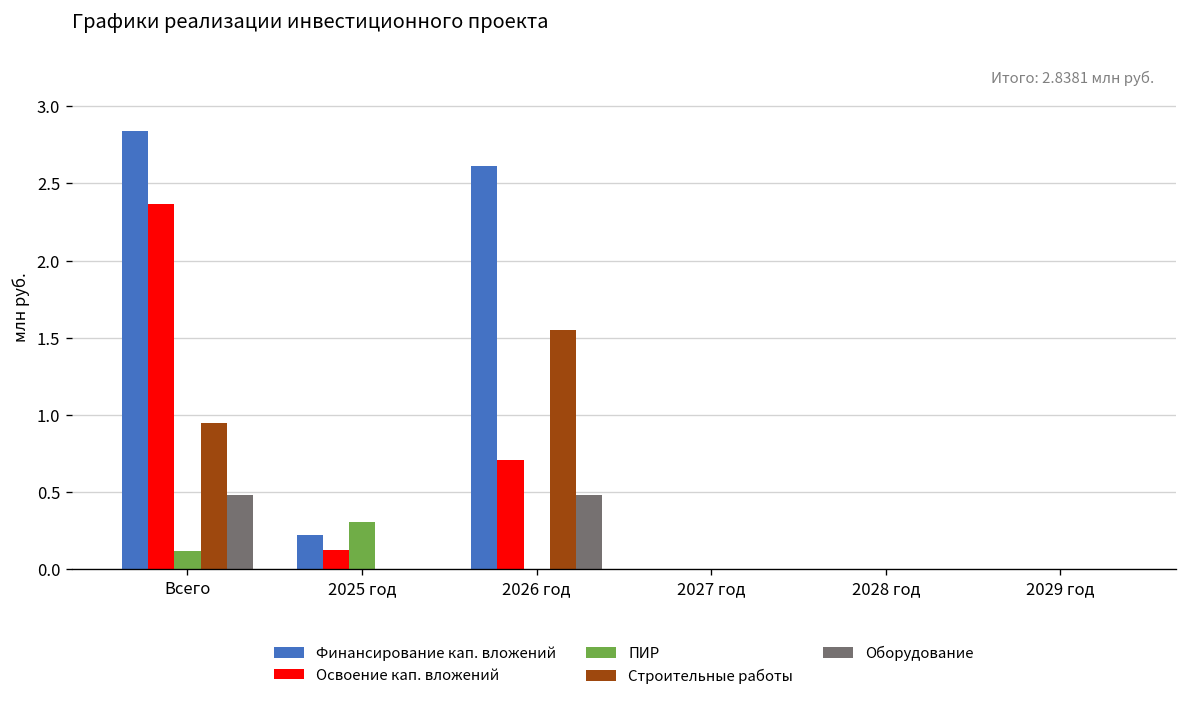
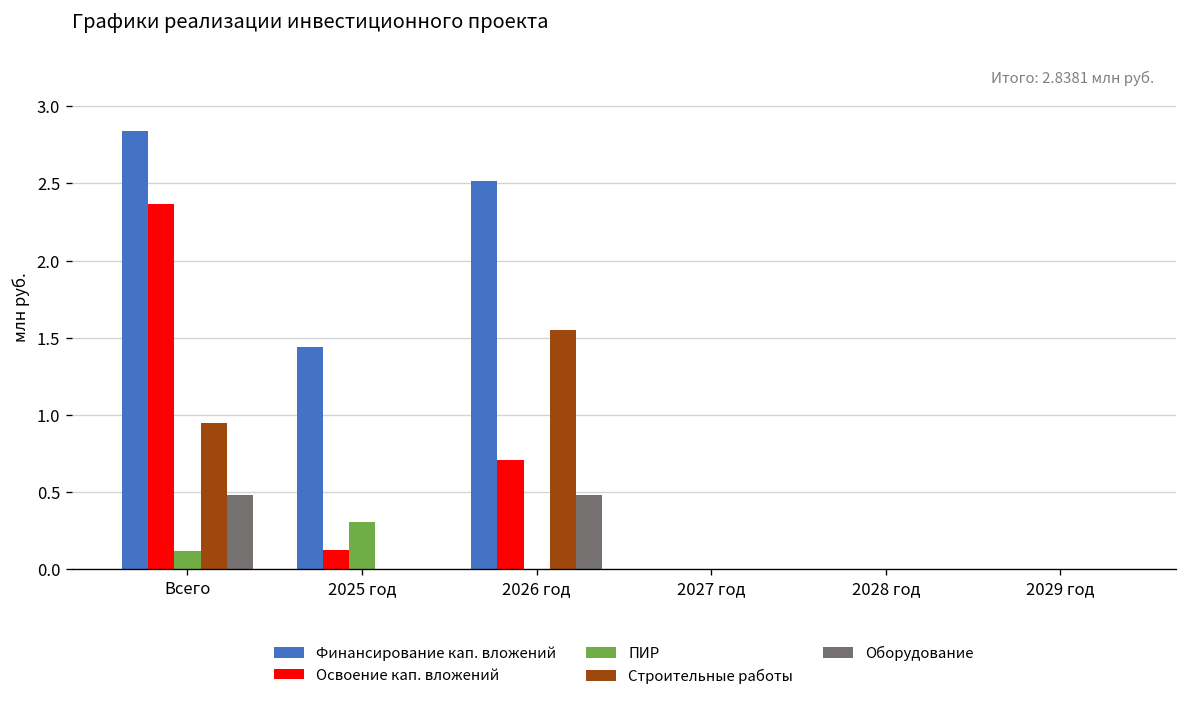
  {
    "Финансирование кап. вложений": {
      "Всего": 2.84,
-     "2025 год": 0.22,
-     "2026 год": 2.61,
+     "2025 год": 1.44,
+     "2026 год": 2.52,
      "2027 год": 0.00,
      "2028 год": 0.00,
      "2029 год": 0.00
    },
    "Освоение кап. вложений": {
      "Всего": 2.37,
      "2025 год": 0.12,
      "2026 год": 0.71,
      "2027 год": 0.00,
      "2028 год": 0.00,
      "2029 год": 0.00
    },
    "ПИР": {
      "Всего": 0.12,
      "2025 год": 0.30,
      "2026 год": 0.00,
      "2027 год": 0.00,
      "2028 год": 0.00,
      "2029 год": 0.00
    },
    "Строительные работы": {
      "Всего": 0.95,
      "2025 год": 0.00,
      "2026 год": 1.55,
      "2027 год": 0.00,
      "2028 год": 0.00,
      "2029 год": 0.00
    },
    "Оборудование": {
      "Всего": 0.48,
      "2025 год": 0.00,
      "2026 год": 0.48,
      "2027 год": 0.00,
      "2028 год": 0.00,
      "2029 год": 0.00
    }
  }
